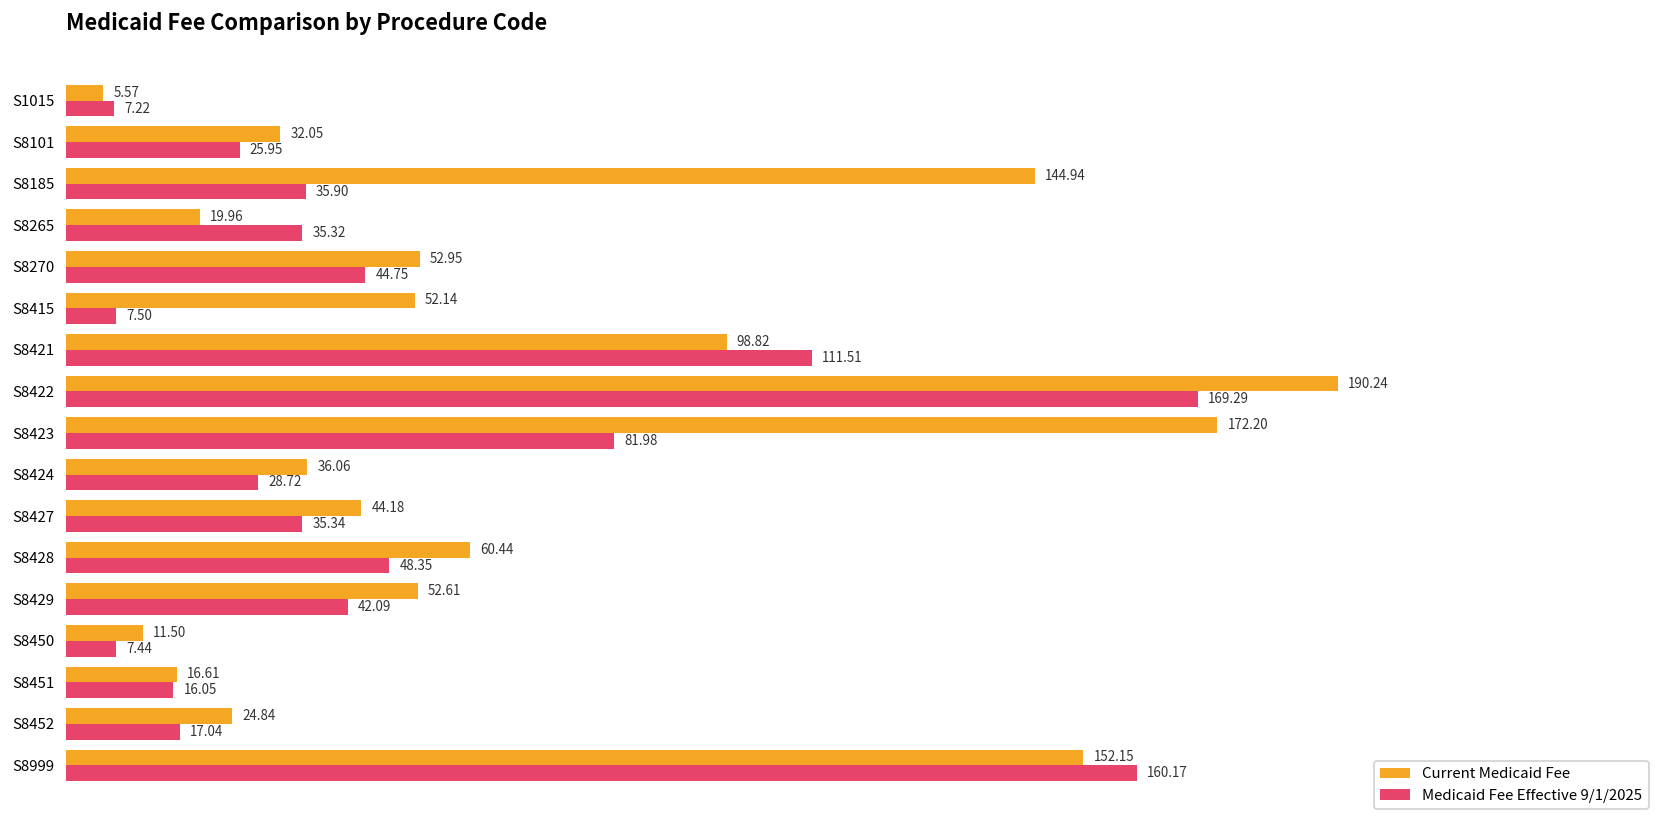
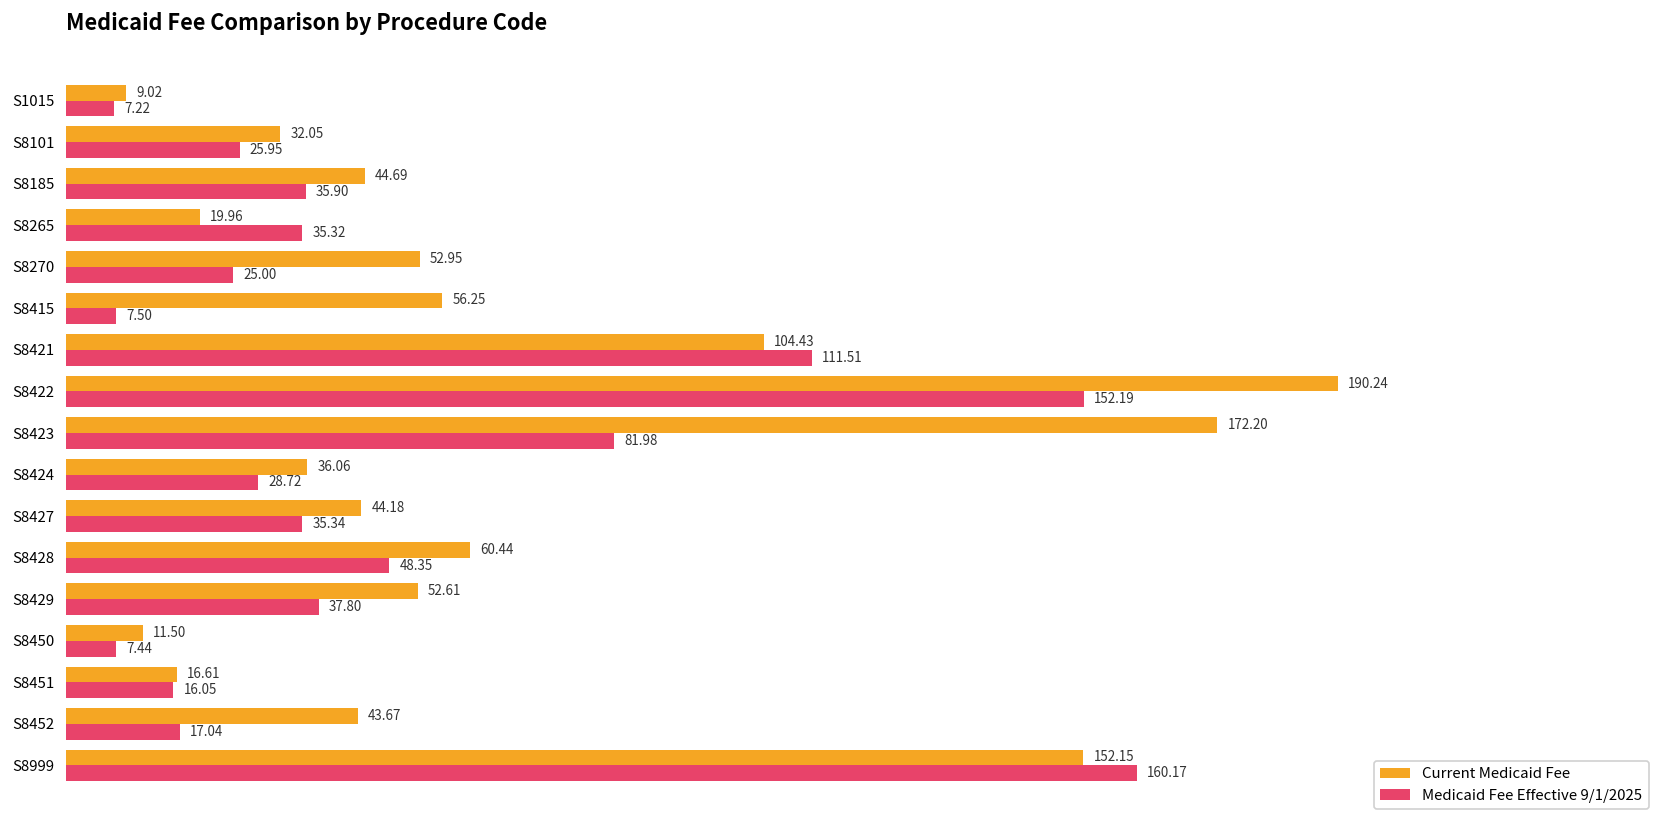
  {
    "Current Medicaid Fee": {
-     "S1015": 5.57,
+     "S1015": 9.02,
      "S8101": 32.05,
-     "S8185": 144.94,
+     "S8185": 44.69,
      "S8265": 19.96,
      "S8270": 52.95,
-     "S8415": 52.14,
-     "S8421": 98.82,
+     "S8415": 56.25,
+     "S8421": 104.43,
      "S8422": 190.24,
      "S8423": 172.20,
      "S8424": 36.06,
      "S8427": 44.18,
      "S8428": 60.44,
      "S8429": 52.61,
      "S8450": 11.50,
      "S8451": 16.61,
-     "S8452": 24.84,
+     "S8452": 43.67,
      "S8999": 152.15
    },
    "Medicaid Fee Effective 9/1/2025": {
      "S1015": 7.22,
      "S8101": 25.95,
      "S8185": 35.90,
      "S8265": 35.32,
-     "S8270": 44.75,
+     "S8270": 25.00,
      "S8415": 7.50,
      "S8421": 111.51,
-     "S8422": 169.29,
+     "S8422": 152.19,
      "S8423": 81.98,
      "S8424": 28.72,
      "S8427": 35.34,
      "S8428": 48.35,
-     "S8429": 42.09,
+     "S8429": 37.80,
      "S8450": 7.44,
      "S8451": 16.05,
      "S8452": 17.04,
      "S8999": 160.17
    }
  }
